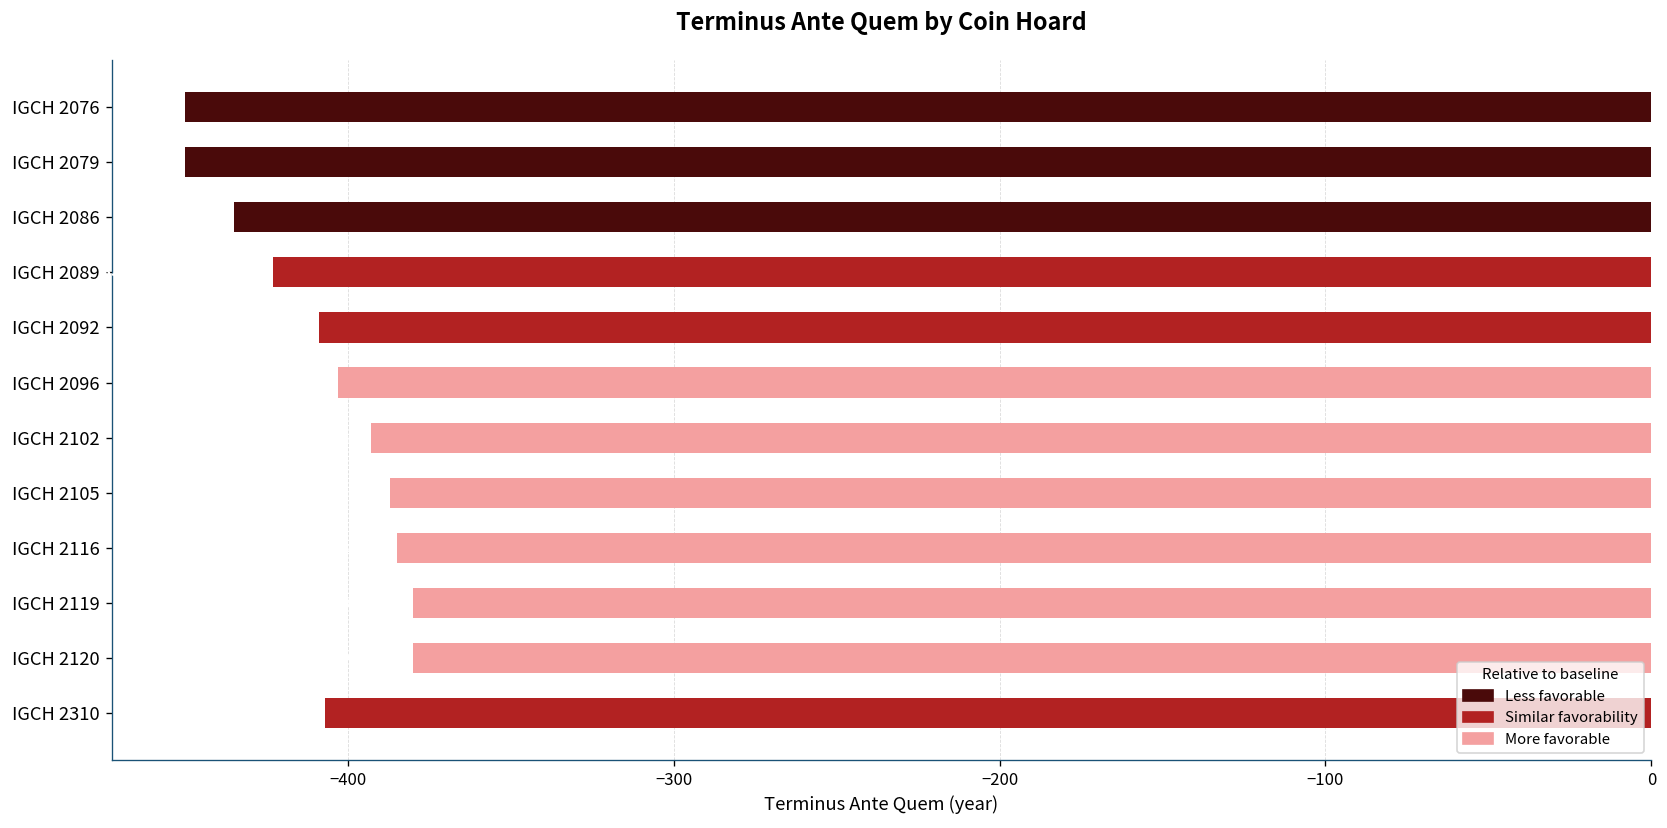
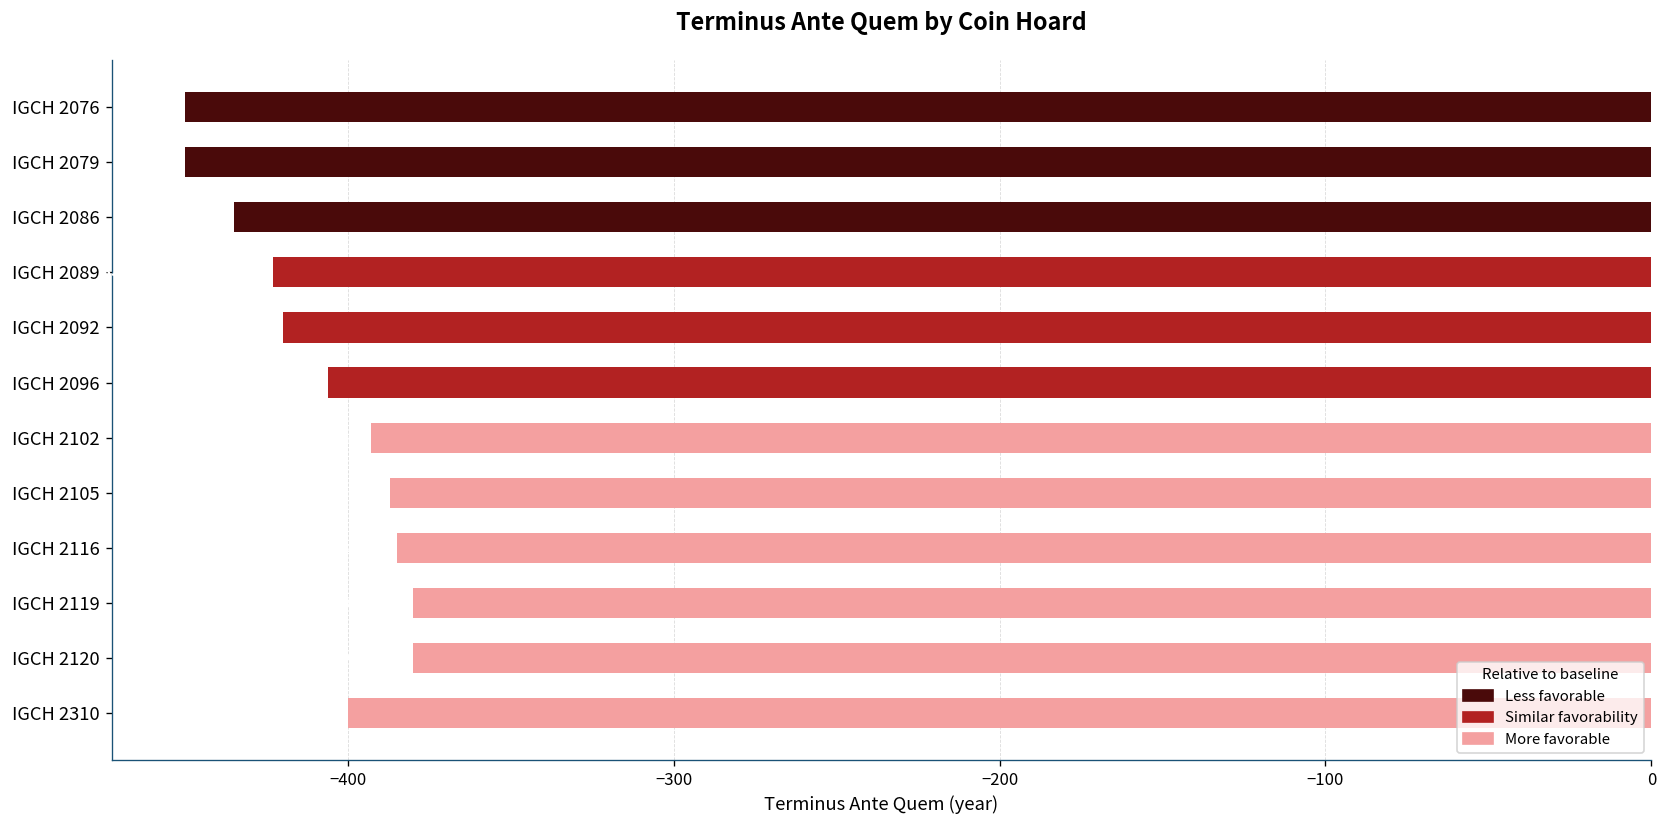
  {
    "IGCH 2076": -450,
    "IGCH 2079": -450,
    "IGCH 2086": -435,
    "IGCH 2089": -423,
-   "IGCH 2092": -409,
-   "IGCH 2096": -403,
+   "IGCH 2092": -420,
+   "IGCH 2096": -406,
    "IGCH 2102": -393,
    "IGCH 2105": -387,
    "IGCH 2116": -385,
    "IGCH 2119": -380,
    "IGCH 2120": -380,
-   "IGCH 2310": -407
+   "IGCH 2310": -400
  }
